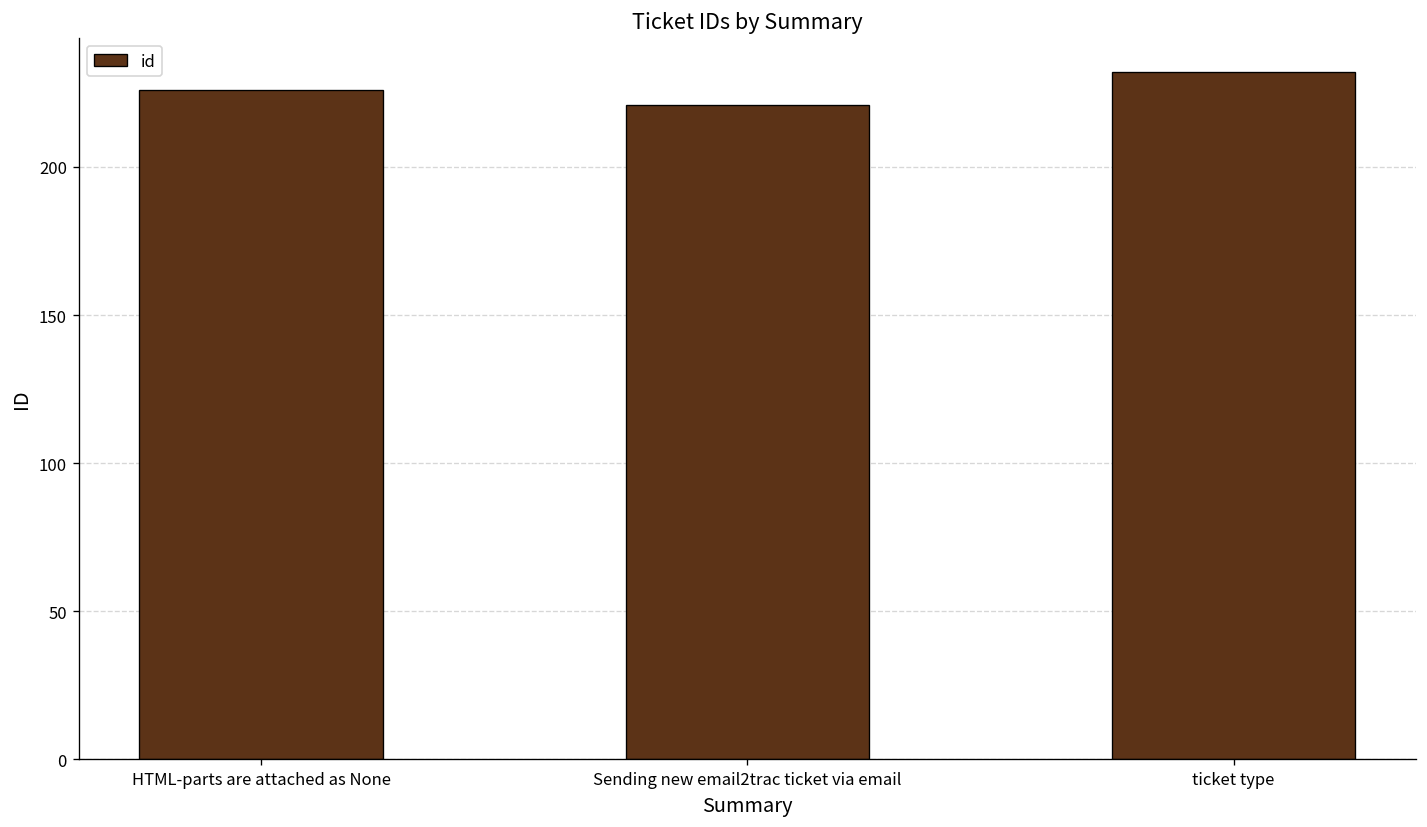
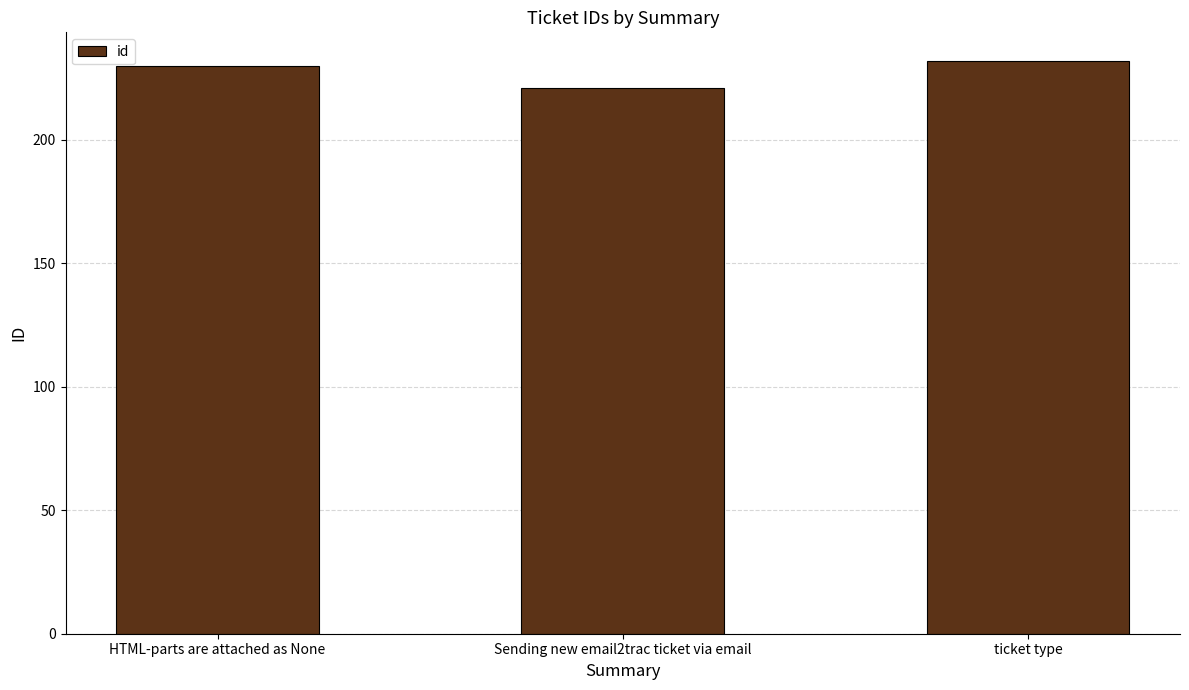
  {
-   "HTML-parts are attached as None": 226,
+   "HTML-parts are attached as None": 230,
    "Sending new email2trac ticket via email": 221,
    "ticket type": 232
  }
